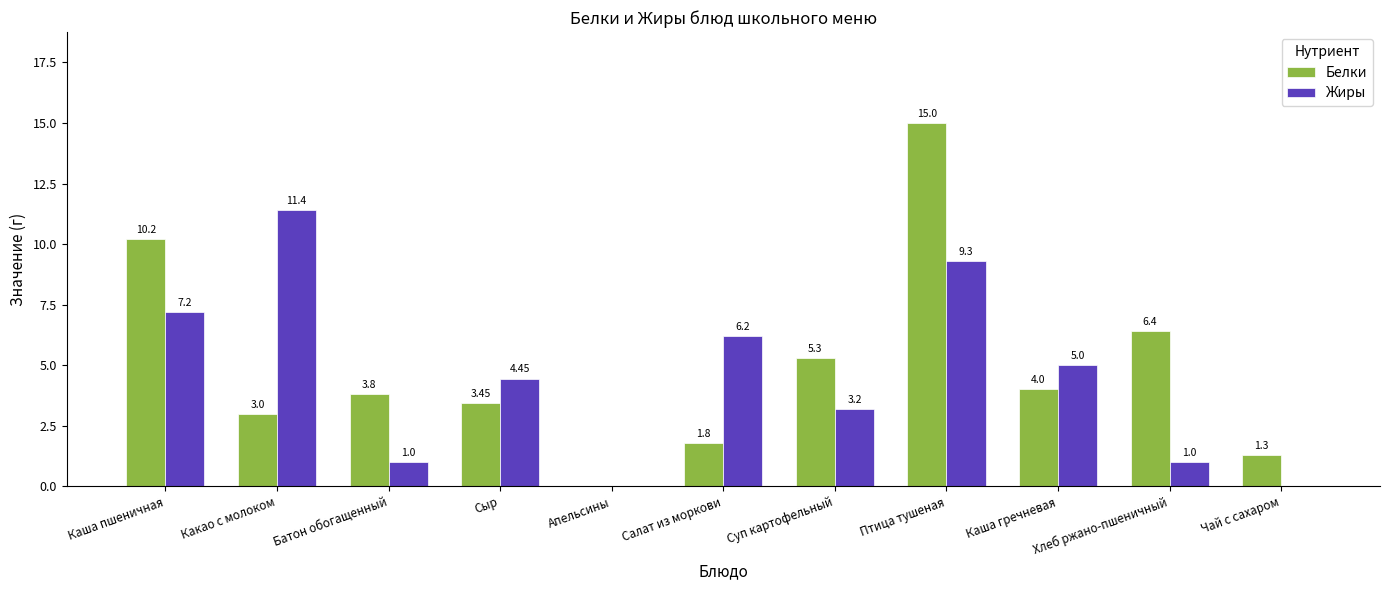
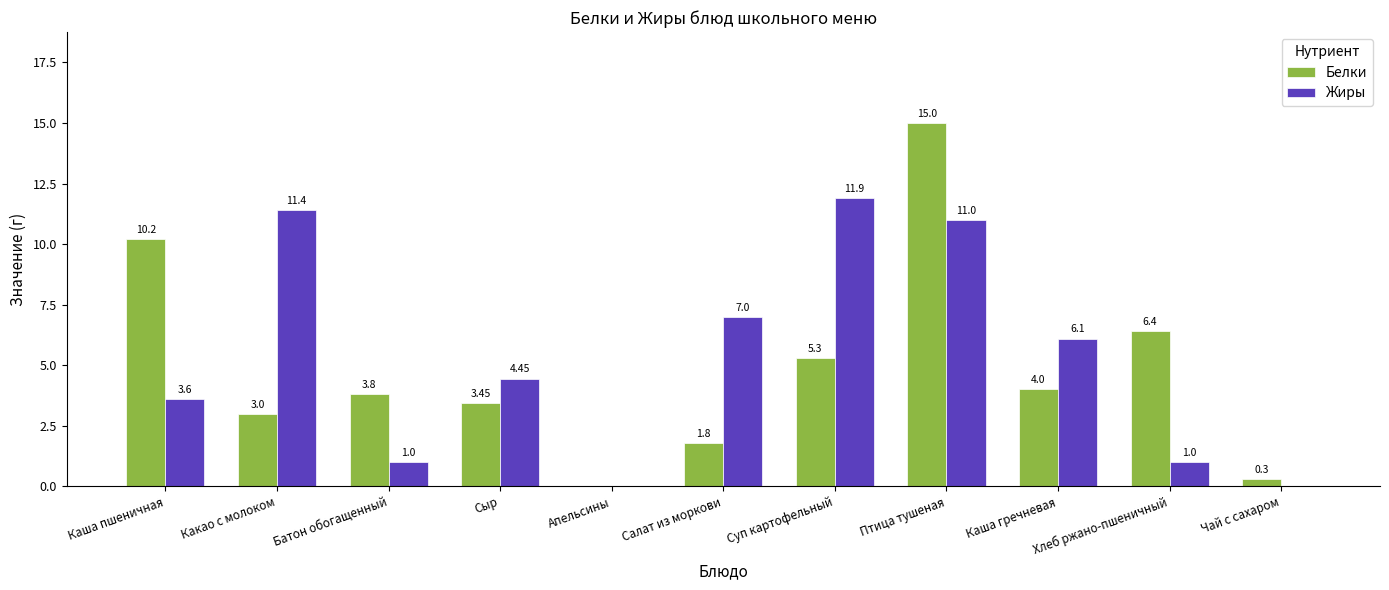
  {
    "Белки": {
      "Каша пшеничная": 10.2,
      "Какао с молоком": 3.0,
      "Батон обогащенный": 3.8,
      "Сыр": 3.45,
      "Салат из моркови": 1.8,
      "Суп картофельный": 5.3,
      "Птица тушеная": 15.0,
      "Каша гречневая": 4.0,
      "Хлеб ржано-пшеничный": 6.4,
-     "Чай с сахаром": 1.3
+     "Чай с сахаром": 0.3
    },
    "Жиры": {
-     "Каша пшеничная": 7.2,
+     "Каша пшеничная": 3.6,
      "Какао с молоком": 11.4,
      "Батон обогащенный": 1.0,
      "Сыр": 4.45,
-     "Салат из моркови": 6.2,
-     "Суп картофельный": 3.2,
-     "Птица тушеная": 9.3,
-     "Каша гречневая": 5.0,
+     "Салат из моркови": 7.0,
+     "Суп картофельный": 11.9,
+     "Птица тушеная": 11.0,
+     "Каша гречневая": 6.1,
      "Хлеб ржано-пшеничный": 1.0
    }
  }
